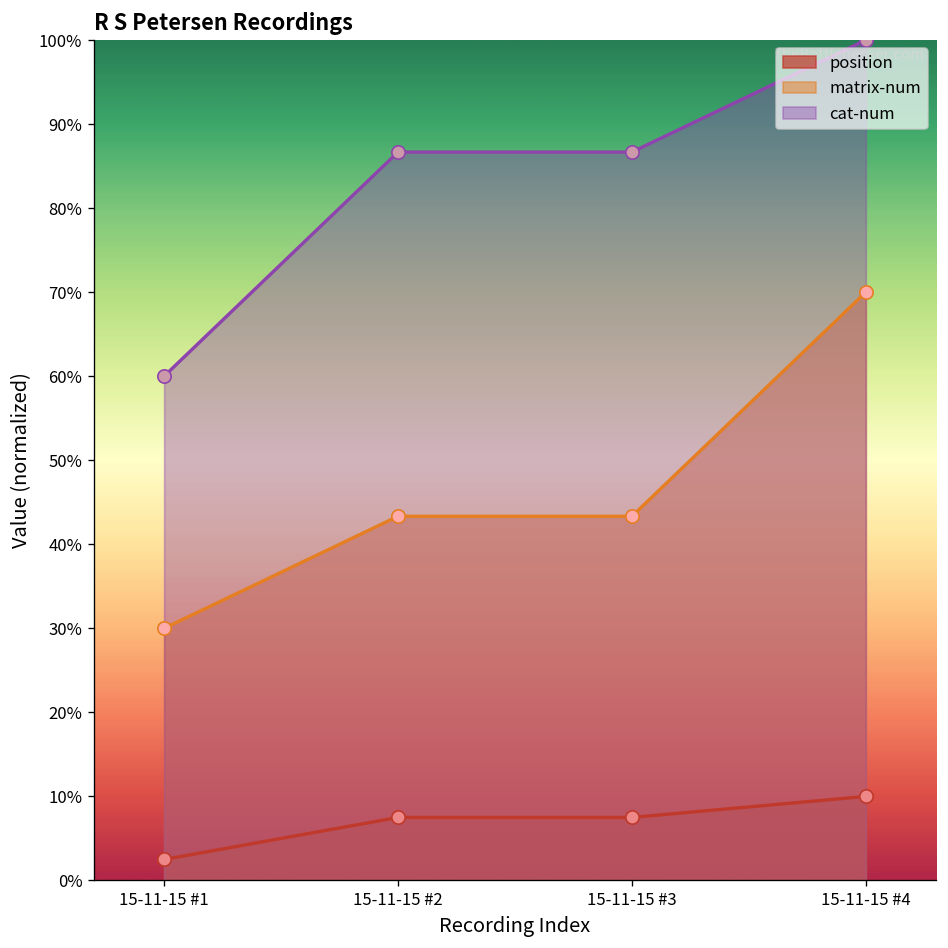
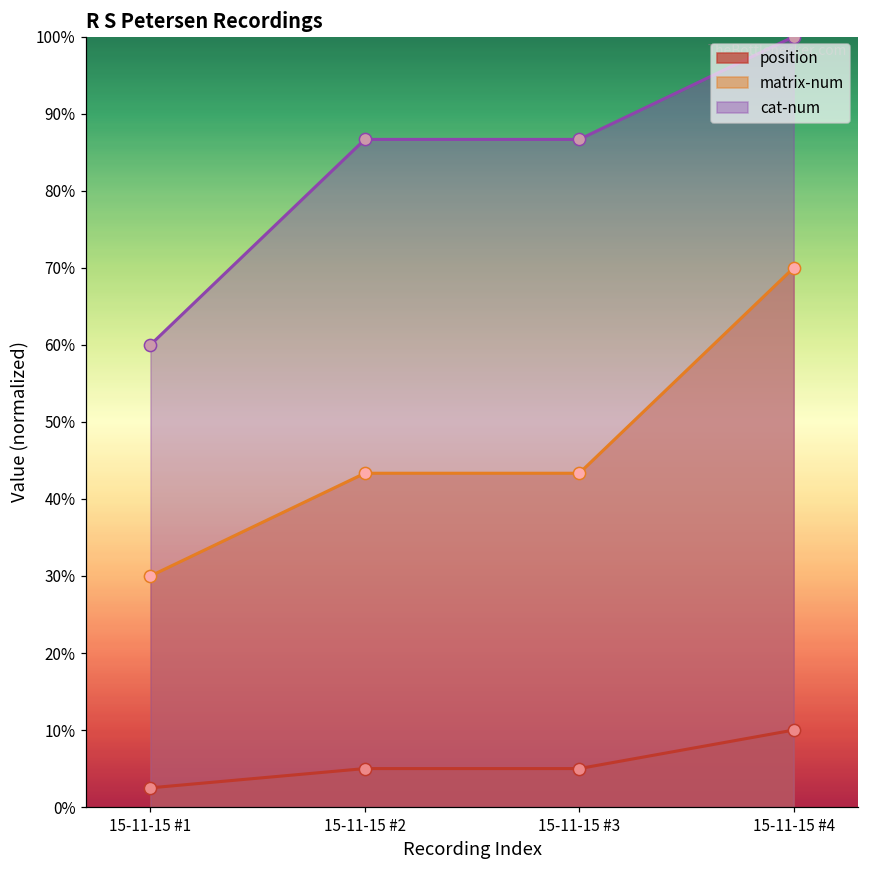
  {
    "position": {
      "15-11-15 #1": "3%",
-     "15-11-15 #2": "8%",
-     "15-11-15 #3": "8%",
+     "15-11-15 #2": "5%",
+     "15-11-15 #3": "5%",
      "15-11-15 #4": "10%"
    },
    "matrix-num": {
      "15-11-15 #1": "30%",
      "15-11-15 #2": "43%",
      "15-11-15 #3": "43%",
      "15-11-15 #4": "70%"
    },
    "cat-num": {
      "15-11-15 #1": "60%",
      "15-11-15 #2": "87%",
      "15-11-15 #3": "87%",
      "15-11-15 #4": "100%"
    }
  }
